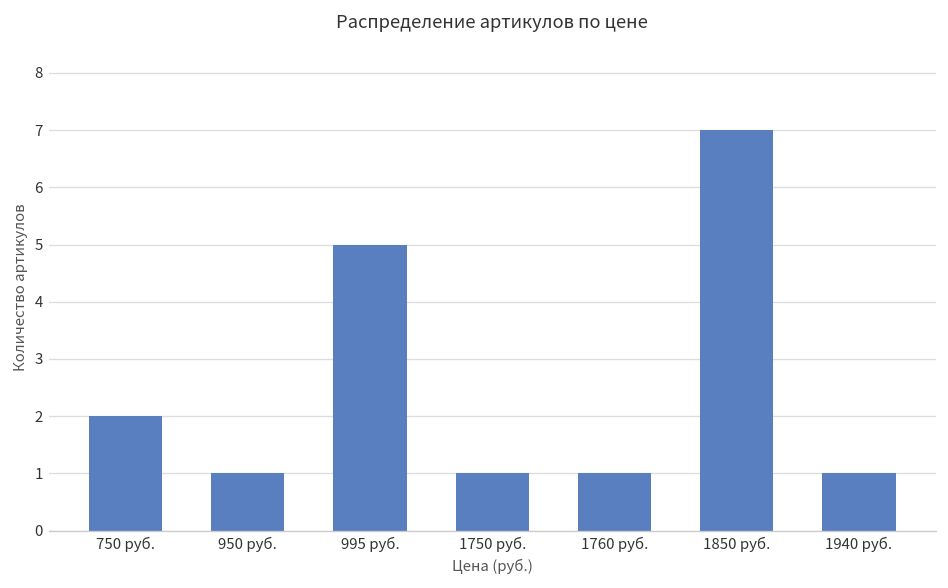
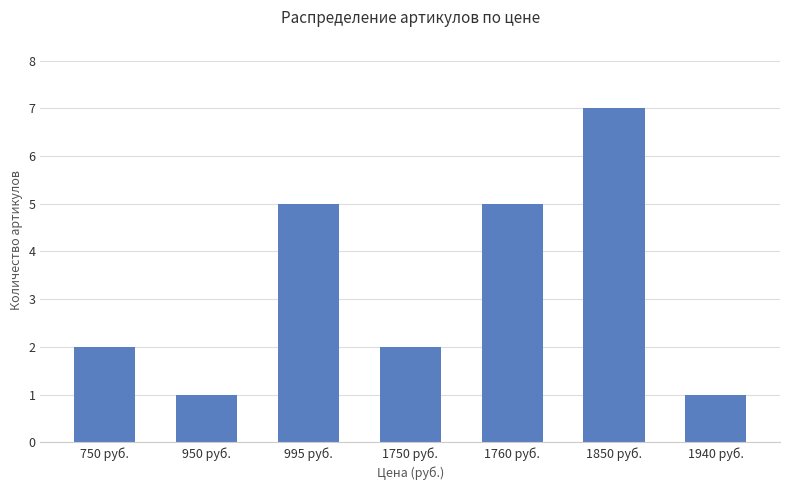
  {
    "750 руб.": 2,
    "950 руб.": 1,
    "995 руб.": 5,
-   "1750 руб.": 1,
-   "1760 руб.": 1,
+   "1750 руб.": 2,
+   "1760 руб.": 5,
    "1850 руб.": 7,
    "1940 руб.": 1
  }
